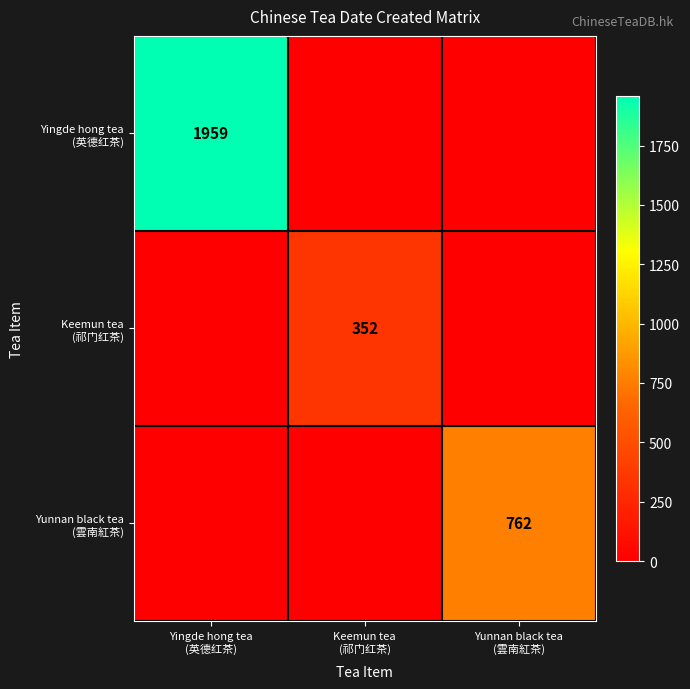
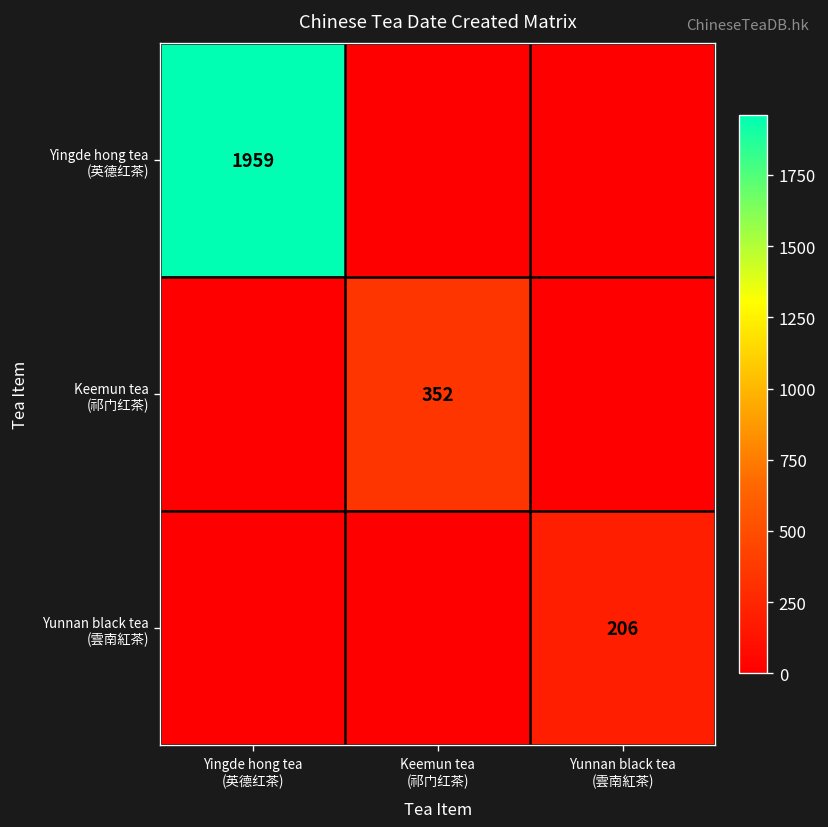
  {
    "Yingde hong tea (英德红茶)": {
      "Yingde hong tea (英德红茶)": 1959
    },
    "Keemun tea (祁门红茶)": {
      "Keemun tea (祁门红茶)": 352
    },
    "Yunnan black tea (雲南紅茶)": {
-     "Yunnan black tea (雲南紅茶)": 762
+     "Yunnan black tea (雲南紅茶)": 206
    }
  }
